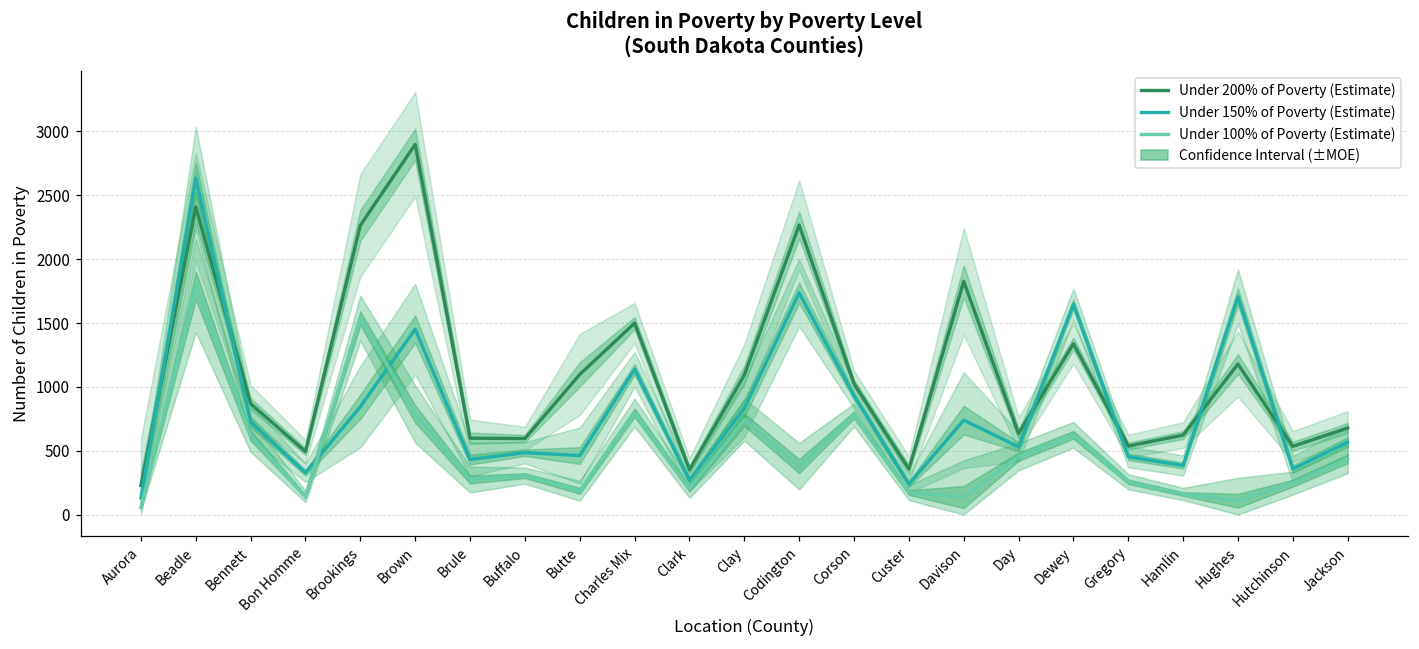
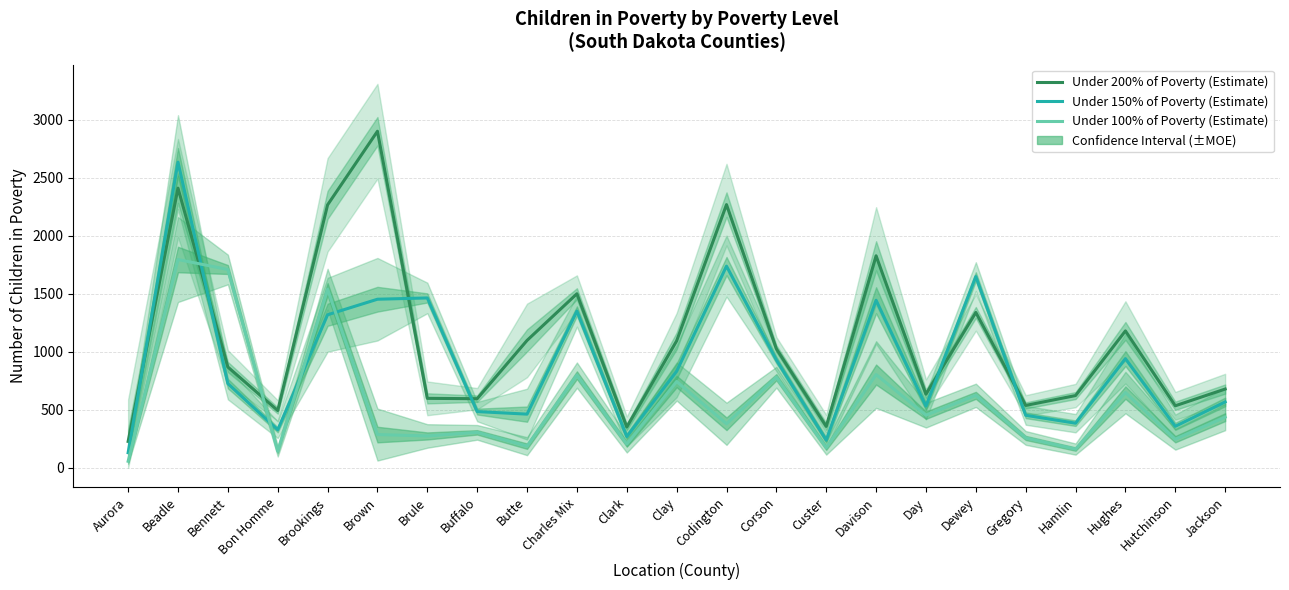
  {
    "Under 150% of Poverty (Estimate)": {
      "Beadle": 2630,
-     "Brookings": 850,
+     "Brookings": 1320,
      "Brown": 1450,
-     "Brule": 430,
+     "Brule": 1460,
      "Buffalo": 480,
      "Butte": 460,
-     "Charles Mix": 1140,
+     "Charles Mix": 1350,
      "Clay": 830,
      "Codington": 1740,
      "Corson": 930,
-     "Davison": 740,
+     "Davison": 1440,
      "Day": 530,
      "Dewey": 1650,
      "Gregory": 450,
      "Hamlin": 380,
-     "Hughes": 1710
+     "Hughes": 940
    },
    "Under 100% of Poverty (Estimate)": {
      "Beadle": 1790,
-     "Bennett": 620,
+     "Bennett": 1710,
      "Brookings": 1540,
-     "Brown": 790,
+     "Brown": 290,
      "Brule": 270,
      "Butte": 190,
      "Charles Mix": 800,
      "Clay": 740,
      "Codington": 380,
      "Corson": 780,
-     "Davison": 140,
+     "Davison": 800,
      "Day": 450,
      "Dewey": 620,
-     "Hughes": 110,
+     "Hughes": 650,
      "Hutchinson": 250,
      "Jackson": 440
    }
  }
